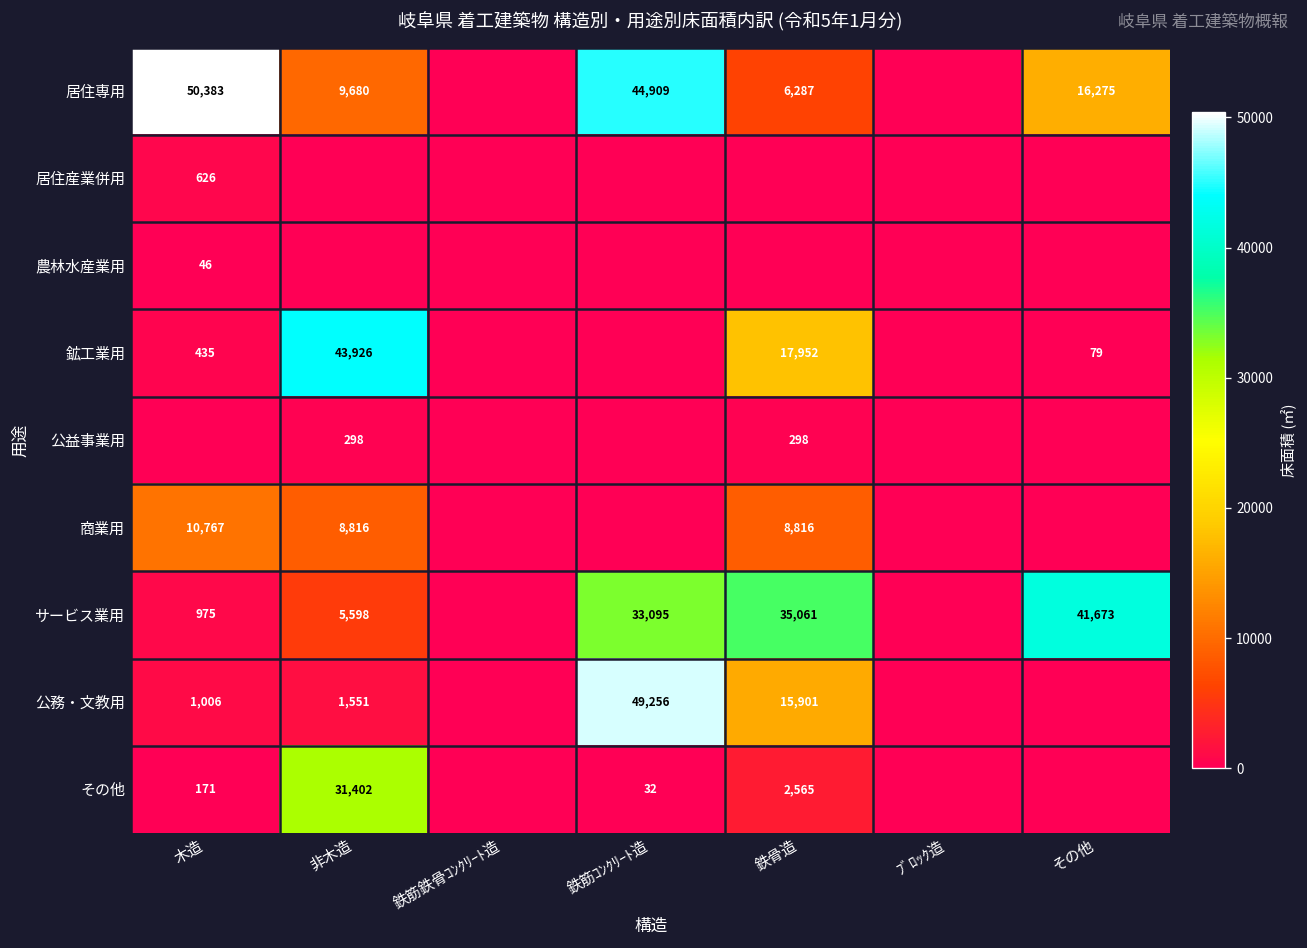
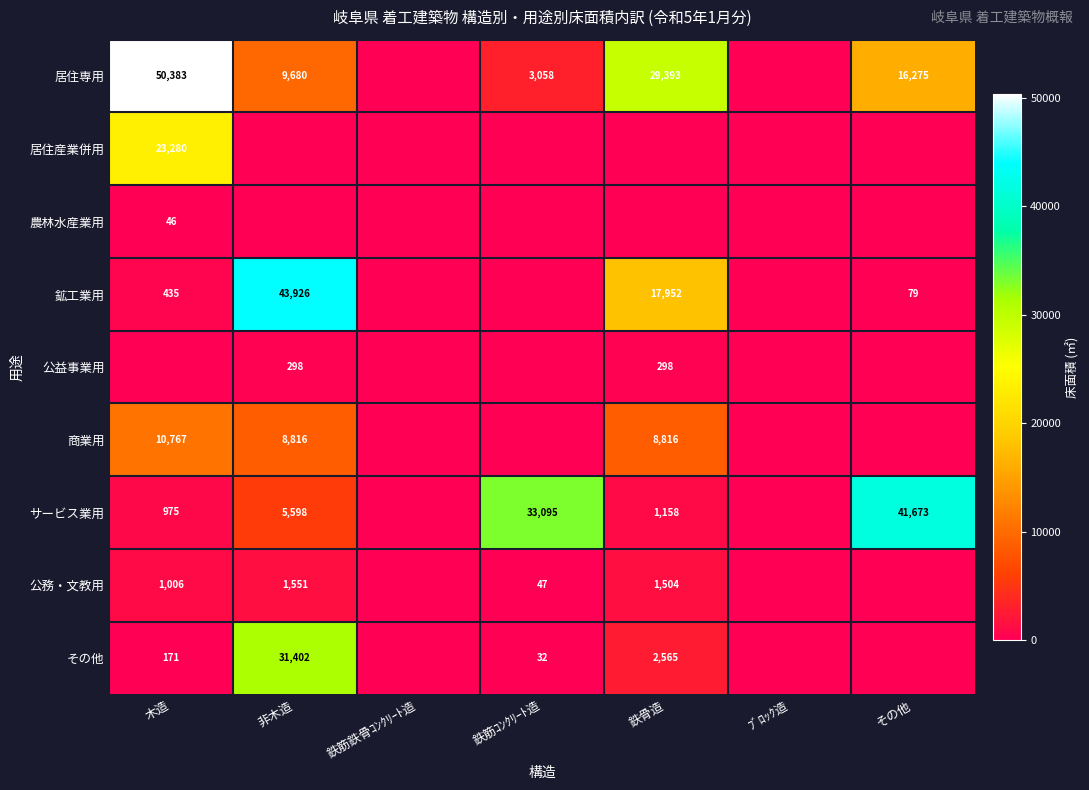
  {
    "居住専用": {
      "木造": "50,383",
      "非木造": "9,680",
-     "鉄筋ｺﾝｸﾘｰﾄ造": "44,909",
-     "鉄骨造": "6,287",
+     "鉄筋ｺﾝｸﾘｰﾄ造": "3,058",
+     "鉄骨造": "29,393",
      "その他": "16,275"
    },
    "居住産業併用": {
-     "木造": "626"
+     "木造": "23,280"
    },
    "農林水産業用": {
      "木造": "46"
    },
    "鉱工業用": {
      "木造": "435",
      "非木造": "43,926",
      "鉄骨造": "17,952",
      "その他": "79"
    },
    "公益事業用": {
      "非木造": "298",
      "鉄骨造": "298"
    },
    "商業用": {
      "木造": "10,767",
      "非木造": "8,816",
      "鉄骨造": "8,816"
    },
    "サービス業用": {
      "木造": "975",
      "非木造": "5,598",
      "鉄筋ｺﾝｸﾘｰﾄ造": "33,095",
-     "鉄骨造": "35,061",
+     "鉄骨造": "1,158",
      "その他": "41,673"
    },
    "公務・文教用": {
      "木造": "1,006",
      "非木造": "1,551",
-     "鉄筋ｺﾝｸﾘｰﾄ造": "49,256",
-     "鉄骨造": "15,901"
+     "鉄筋ｺﾝｸﾘｰﾄ造": "47",
+     "鉄骨造": "1,504"
    },
    "その他": {
      "木造": "171",
      "非木造": "31,402",
      "鉄筋ｺﾝｸﾘｰﾄ造": "32",
      "鉄骨造": "2,565"
    }
  }
